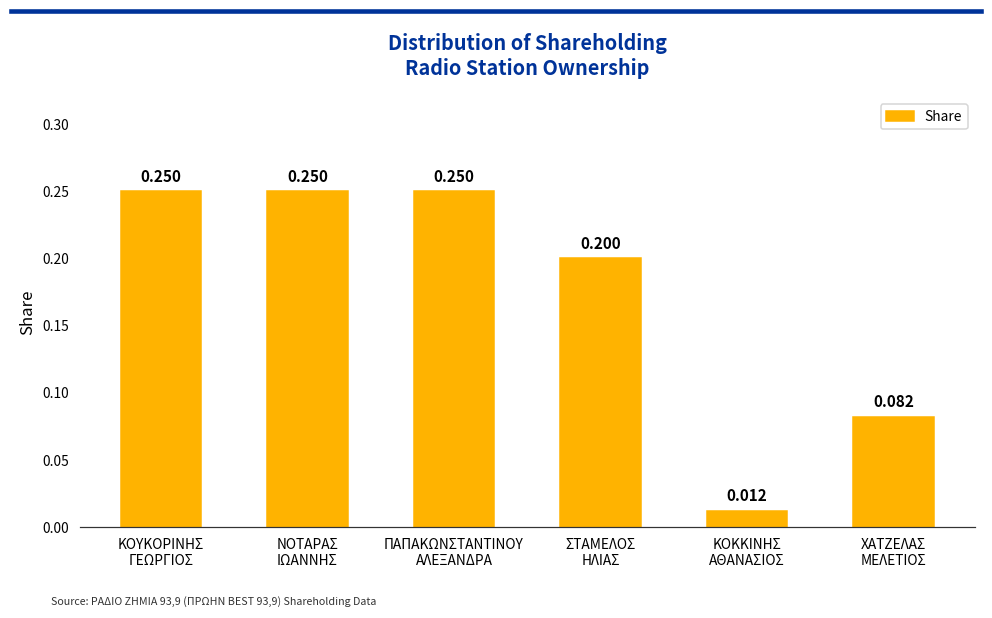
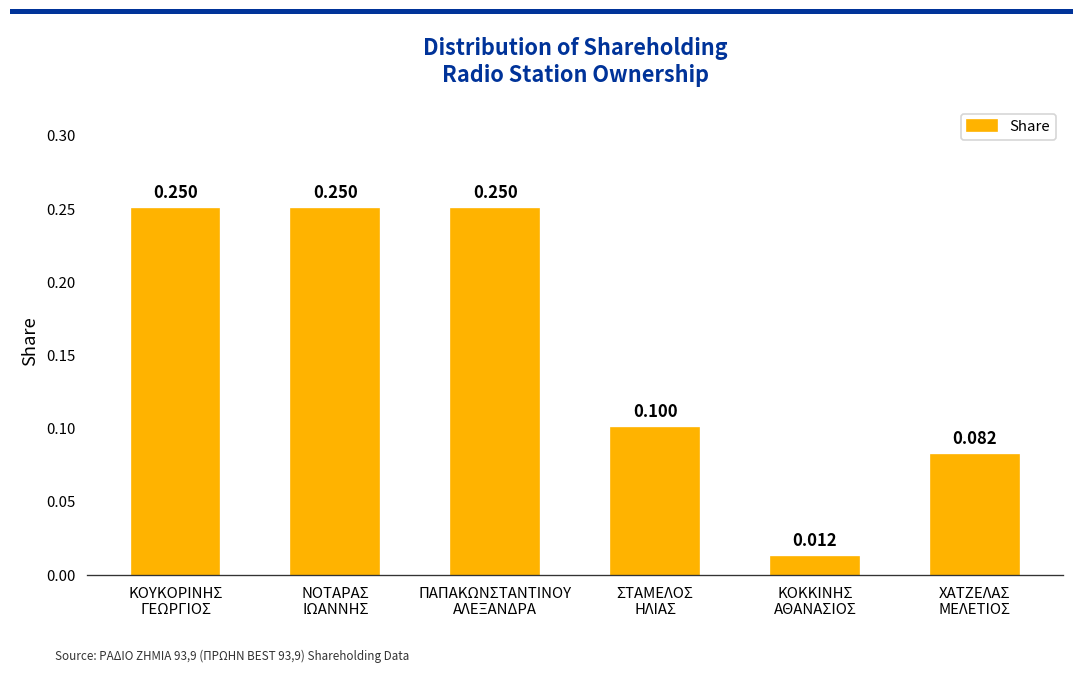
  {
    "ΚΟΥΚΟΡΙΝΗΣ ΓΕΩΡΓΙΟΣ": 0.250,
    "ΝΟΤΑΡΑΣ ΙΩΑΝΝΗΣ": 0.250,
    "ΠΑΠΑΚΩΝΣΤΑΝΤΙΝΟΥ ΑΛΕΞΑΝΔΡΑ": 0.250,
-   "ΣΤΑΜΕΛΟΣ ΗΛΙΑΣ": 0.200,
+   "ΣΤΑΜΕΛΟΣ ΗΛΙΑΣ": 0.100,
    "ΚΟΚΚΙΝΗΣ ΑΘΑΝΑΣΙΟΣ": 0.012,
    "ΧΑΤΖΕΛΑΣ ΜΕΛΕΤΙΟΣ": 0.082
  }
